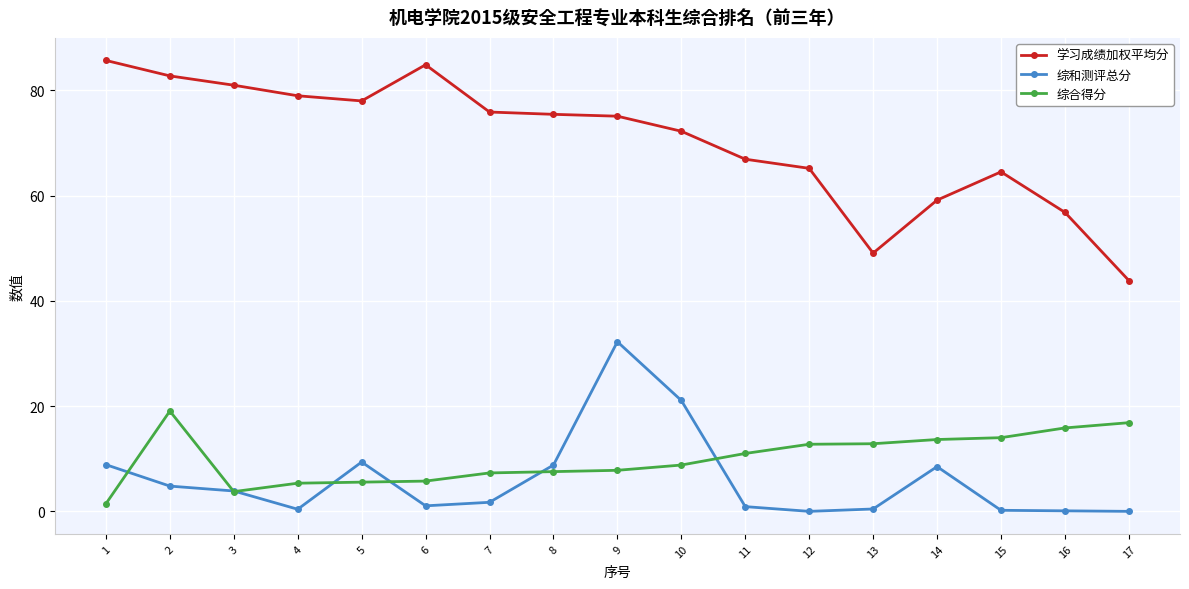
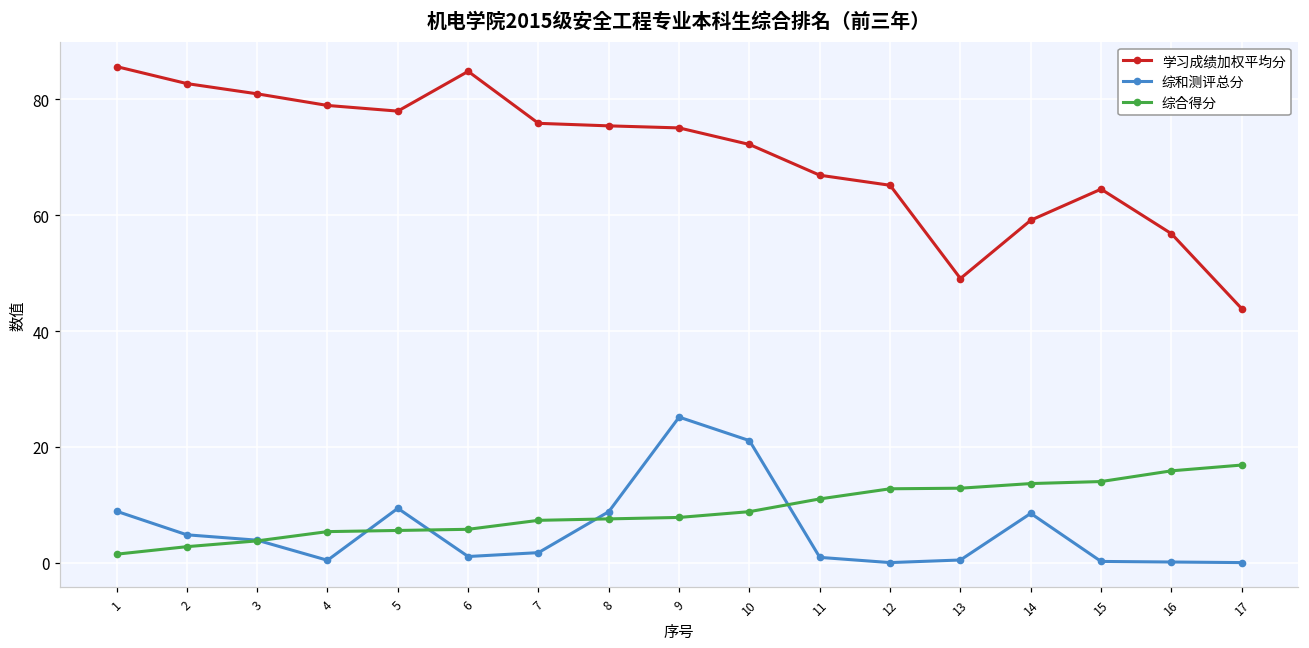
  {
    "学习成绩加权平均分": {
      "1": 86,
      "2": 83,
      "3": 81,
      "4": 79,
      "5": 78,
      "6": 85,
      "7": 76,
      "8": 75,
      "9": 75,
      "10": 72,
      "11": 67,
      "12": 65,
      "13": 49,
      "14": 59,
      "15": 65,
      "16": 57,
      "17": 44
    },
    "综和测评总分": {
      "1": 9,
      "2": 5,
      "4": 0,
      "5": 9,
      "6": 1,
      "7": 2,
      "8": 9,
-     "9": 32,
+     "9": 25,
      "10": 21,
      "11": 1,
      "12": 0,
      "13": 0,
      "14": 9,
      "15": 0,
      "16": 0,
      "17": 0
    },
    "综合得分": {
      "1": 1,
-     "2": 19,
+     "2": 3,
      "4": 5,
      "5": 6,
      "6": 6,
      "7": 7,
      "8": 8,
      "9": 8,
      "10": 9,
      "11": 11,
      "12": 13,
      "13": 13,
      "14": 14,
      "15": 14,
      "16": 16,
      "17": 17
    }
  }
